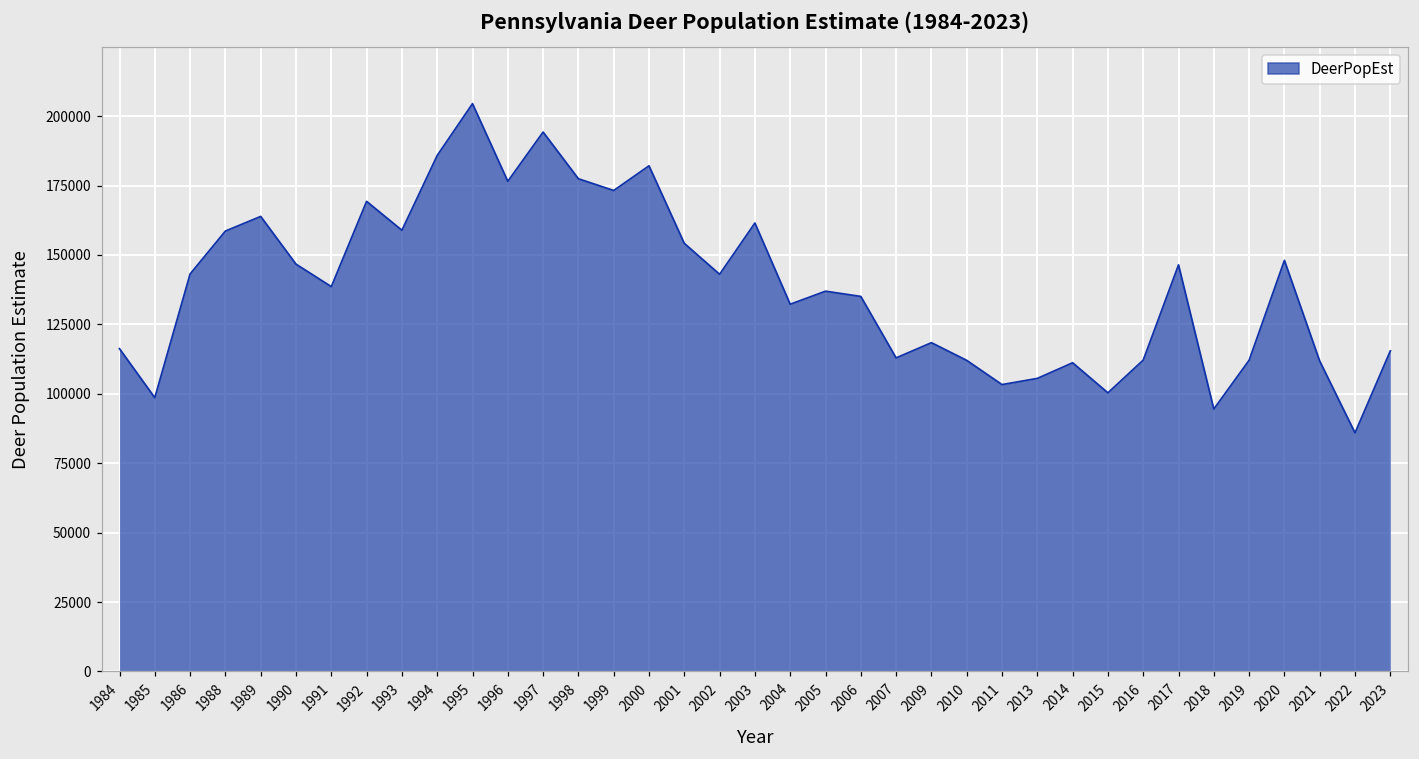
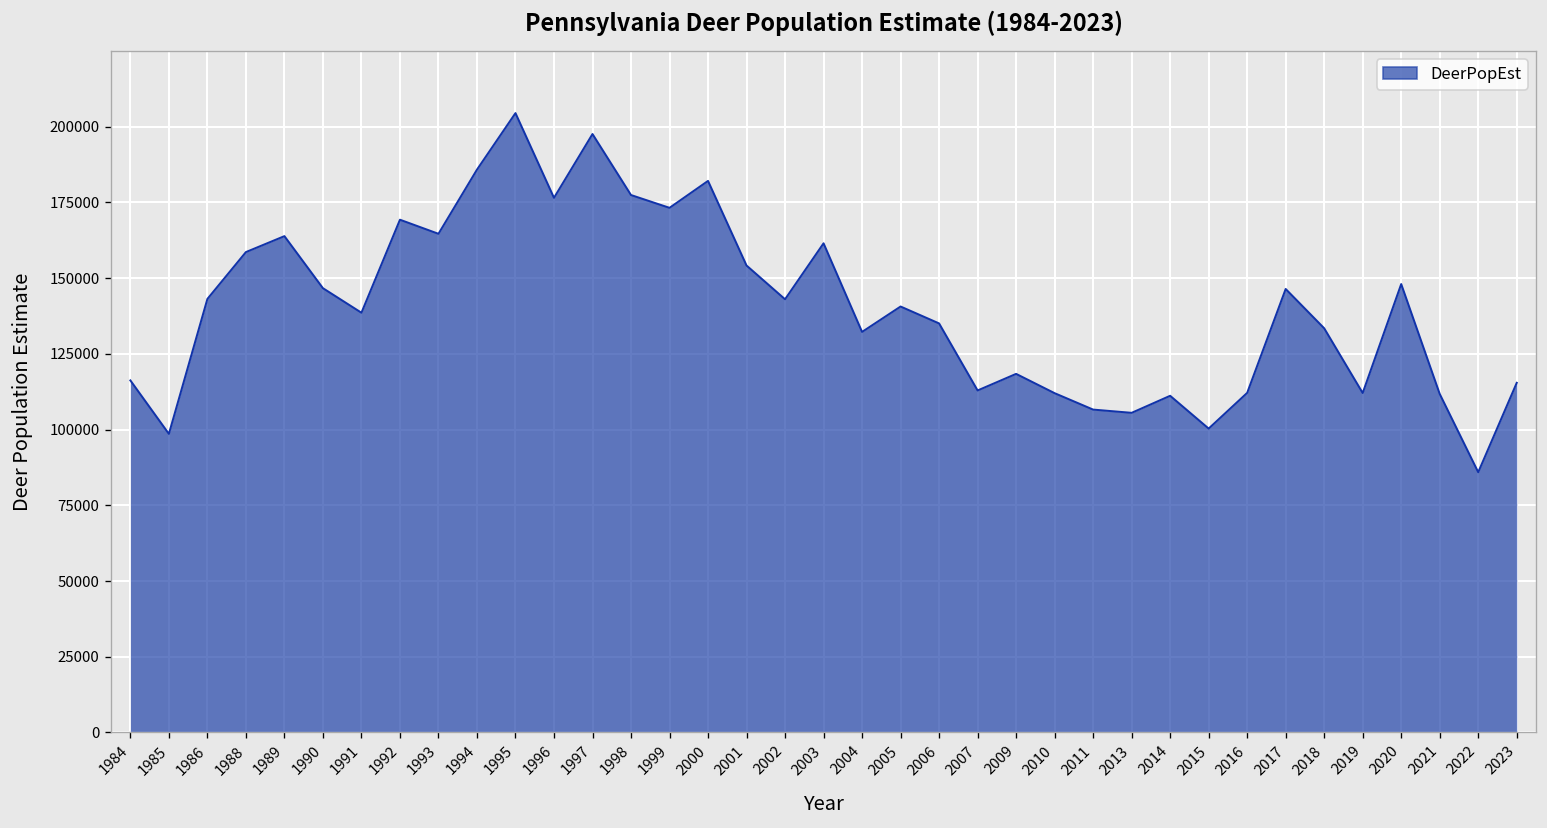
  {
    "1984": 116000,
    "1985": 99000,
    "1986": 143000,
    "1988": 159000,
    "1989": 164000,
    "1990": 147000,
    "1991": 139000,
    "1992": 169000,
-   "1993": 159000,
+   "1993": 165000,
    "1994": 186000,
    "1995": 204000,
    "1996": 177000,
-   "1997": 194000,
+   "1997": 198000,
    "1998": 177000,
    "1999": 173000,
    "2000": 182000,
    "2001": 154000,
    "2002": 143000,
    "2003": 162000,
    "2004": 132000,
-   "2005": 137000,
+   "2005": 141000,
    "2006": 135000,
    "2007": 113000,
    "2009": 118000,
    "2010": 112000,
-   "2011": 103000,
+   "2011": 107000,
    "2013": 106000,
    "2014": 111000,
    "2015": 100000,
    "2016": 112000,
    "2017": 146000,
-   "2018": 94000,
+   "2018": 133000,
    "2019": 112000,
    "2020": 148000,
    "2021": 112000,
    "2022": 86000,
    "2023": 115000
  }
